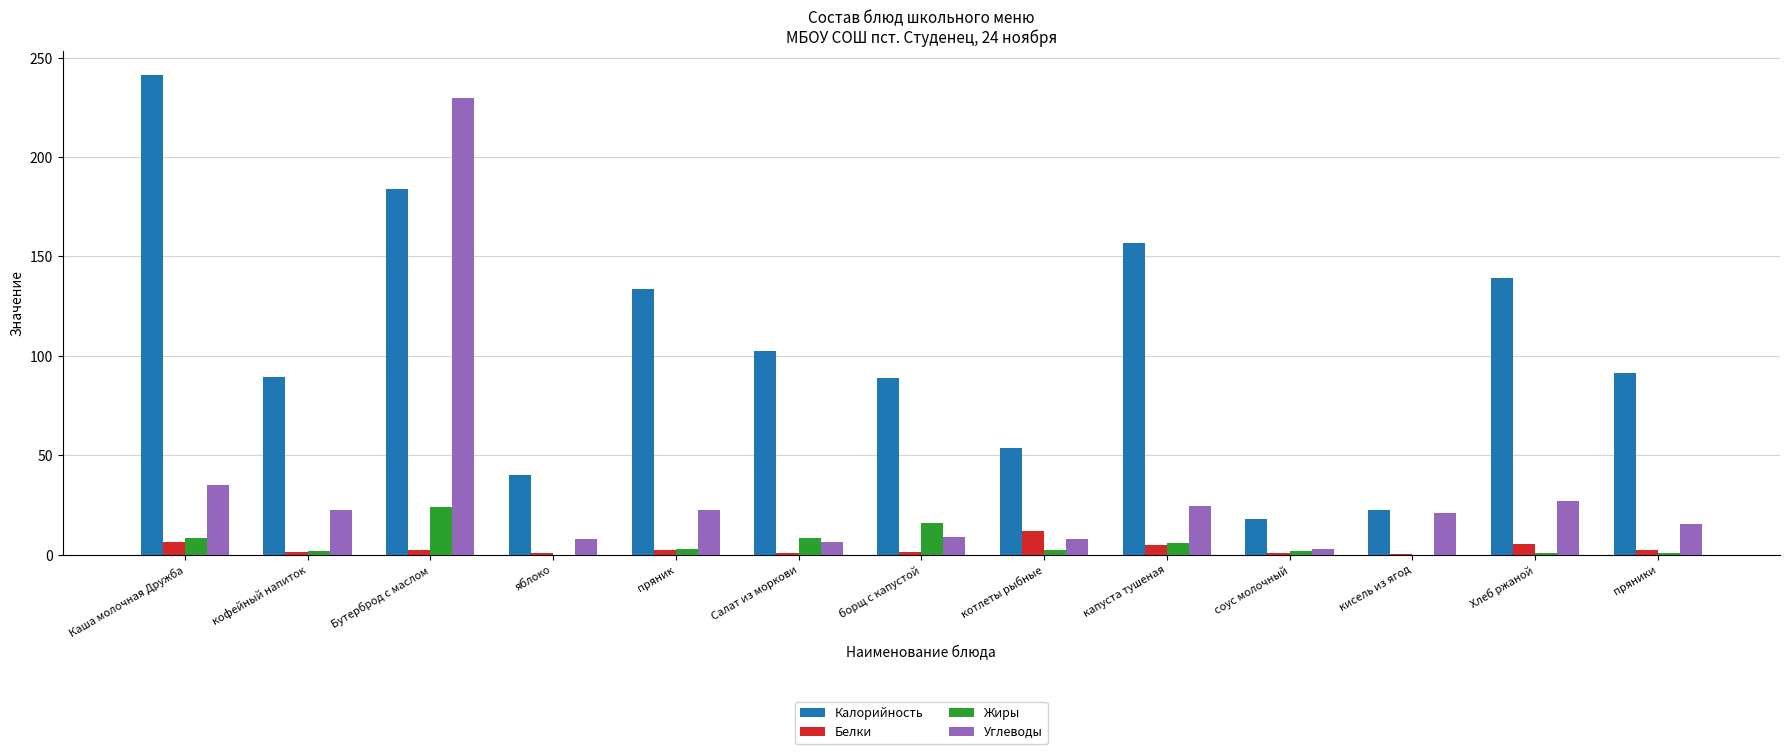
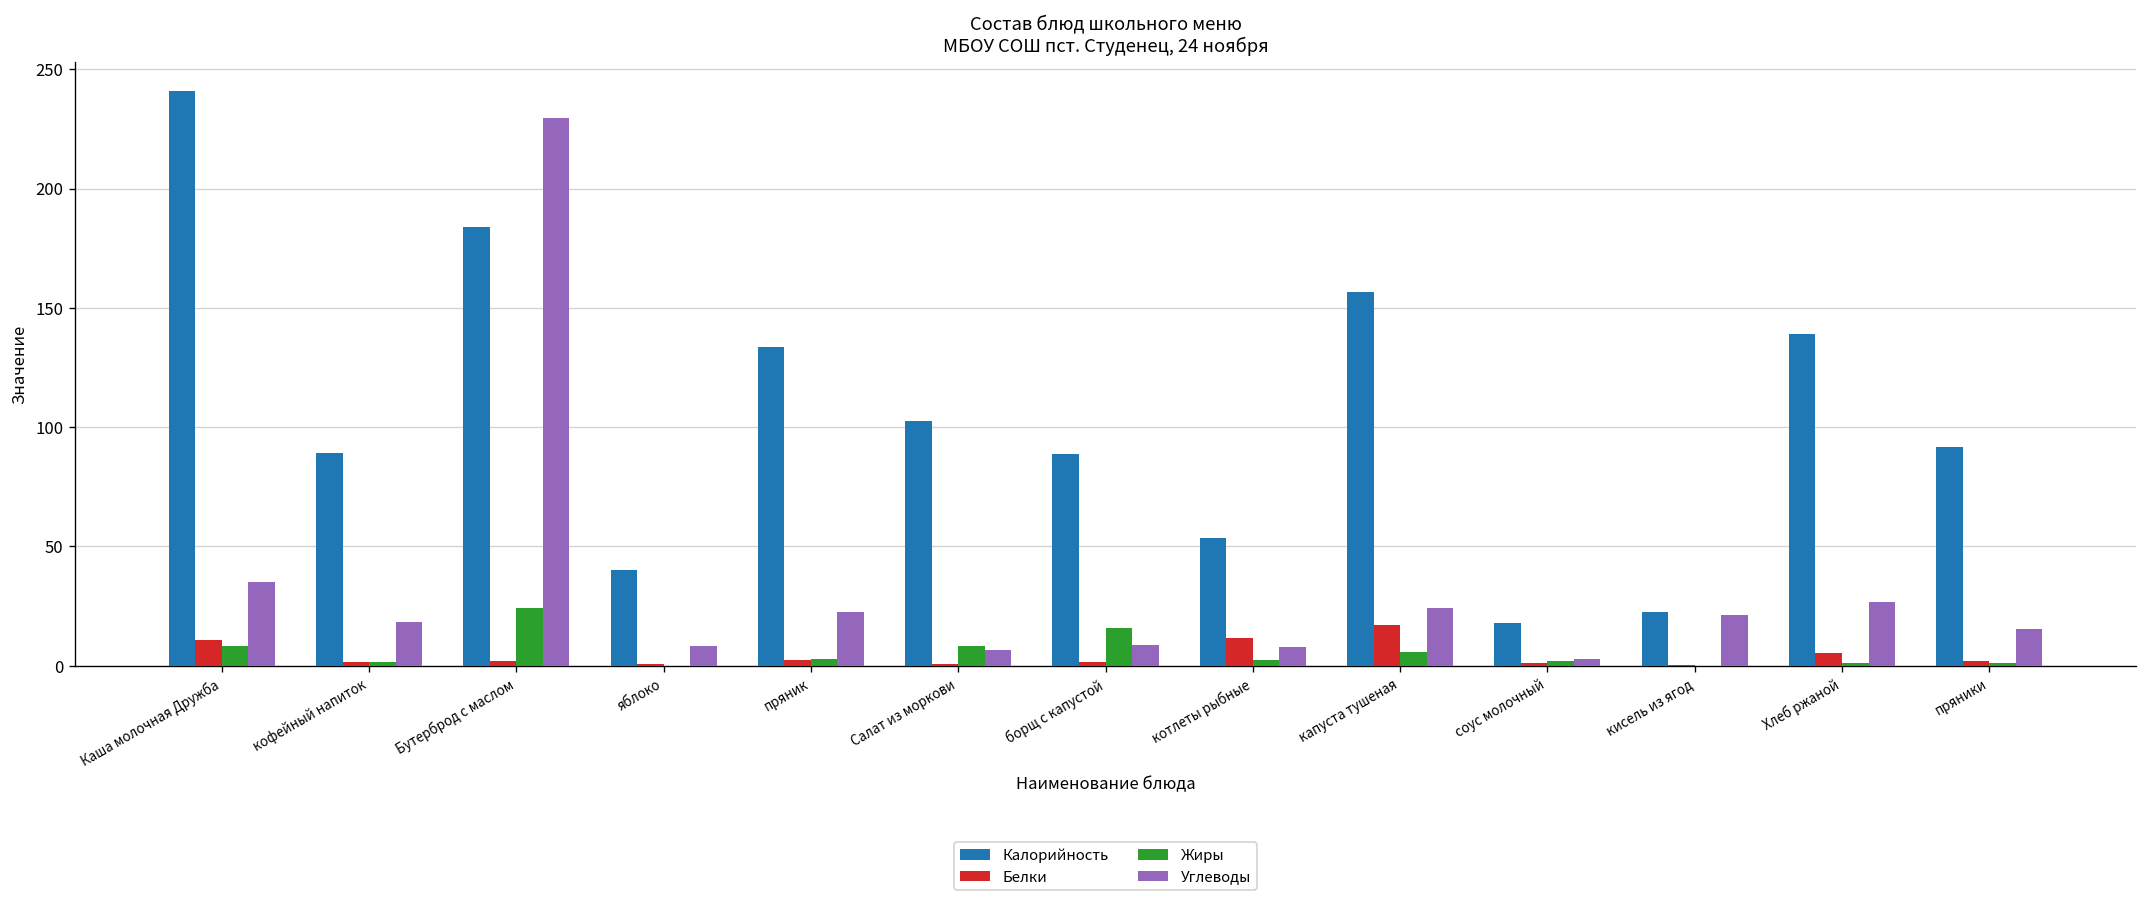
  {
    "Калорийность": {
      "Каша молочная Дружба": 241,
      "кофейный напиток": 89,
      "Бутерброд с маслом": 184,
      "яблоко": 40,
      "пряник": 134,
      "Салат из моркови": 102,
      "борщ с капустой": 89,
      "котлеты рыбные": 53,
      "капуста тушеная": 157,
      "соус молочный": 18,
      "кисель из ягод": 23,
      "Хлеб ржаной": 139,
      "пряники": 92
    },
    "Белки": {
-     "Каша молочная Дружба": 7,
+     "Каша молочная Дружба": 11,
      "кофейный напиток": 1,
      "Бутерброд с маслом": 2,
      "пряник": 2,
      "борщ с капустой": 2,
      "котлеты рыбные": 12,
-     "капуста тушеная": 5,
+     "капуста тушеная": 17,
      "Хлеб ржаной": 5,
      "пряники": 2
    },
    "Жиры": {
      "Каша молочная Дружба": 8,
      "кофейный напиток": 2,
      "Бутерброд с маслом": 24,
      "яблоко": 0,
      "пряник": 3,
      "Салат из моркови": 8,
      "борщ с капустой": 16,
      "котлеты рыбные": 2,
      "капуста тушеная": 6,
      "соус молочный": 2,
      "кисель из ягод": 0
    },
    "Углеводы": {
      "Каша молочная Дружба": 35,
-     "кофейный напиток": 22,
+     "кофейный напиток": 18,
      "Бутерброд с маслом": 230,
      "яблоко": 8,
      "пряник": 22,
      "Салат из моркови": 7,
      "борщ с капустой": 9,
      "котлеты рыбные": 8,
      "капуста тушеная": 24,
      "соус молочный": 3,
      "кисель из ягод": 21,
      "Хлеб ржаной": 27,
      "пряники": 15
    }
  }
